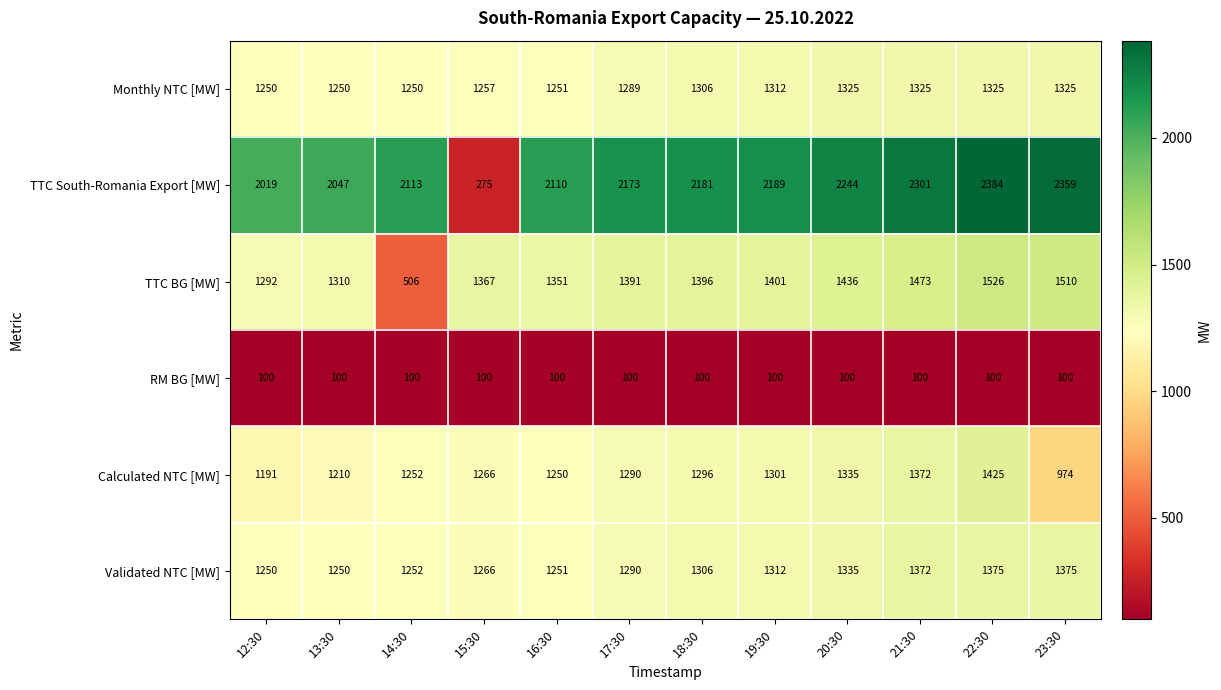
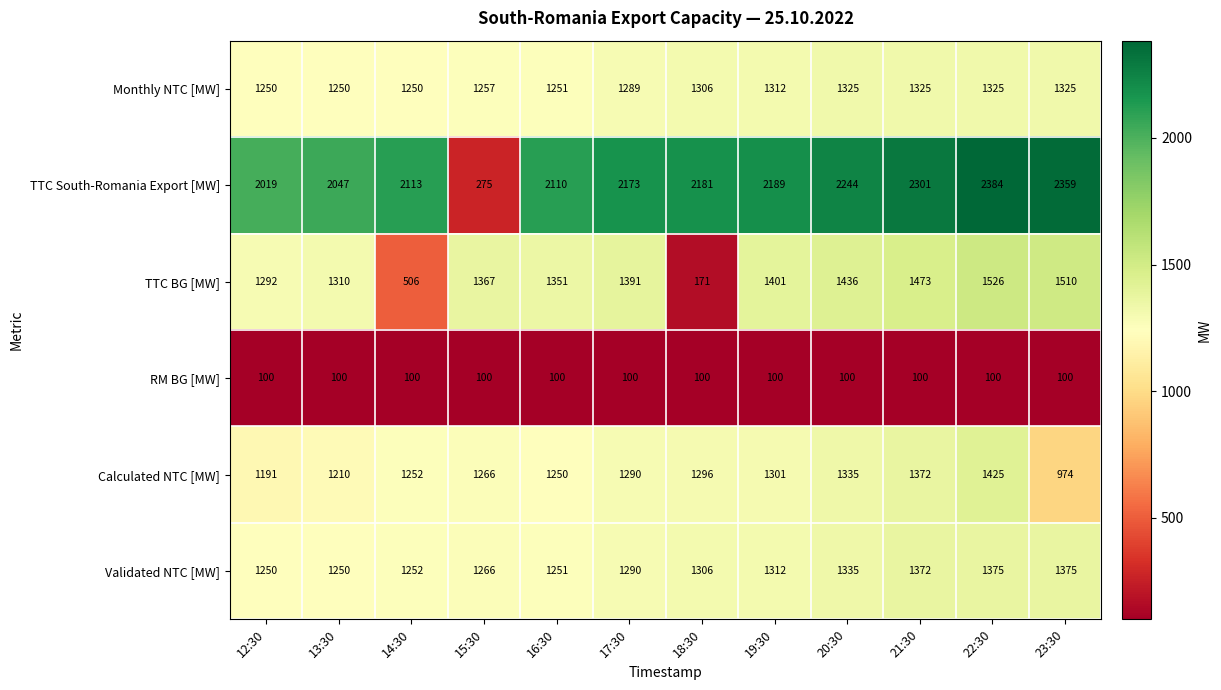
  {
    "Monthly NTC [MW]": {
      "12:30": 1250,
      "13:30": 1250,
      "14:30": 1250,
      "15:30": 1257,
      "16:30": 1251,
      "17:30": 1289,
      "18:30": 1306,
      "19:30": 1312,
      "20:30": 1325,
      "21:30": 1325,
      "22:30": 1325,
      "23:30": 1325
    },
    "TTC South-Romania Export [MW]": {
      "12:30": 2019,
      "13:30": 2047,
      "14:30": 2113,
      "15:30": 275,
      "16:30": 2110,
      "17:30": 2173,
      "18:30": 2181,
      "19:30": 2189,
      "20:30": 2244,
      "21:30": 2301,
      "22:30": 2384,
      "23:30": 2359
    },
    "TTC BG [MW]": {
      "12:30": 1292,
      "13:30": 1310,
      "14:30": 506,
      "15:30": 1367,
      "16:30": 1351,
      "17:30": 1391,
-     "18:30": 1396,
+     "18:30": 171,
      "19:30": 1401,
      "20:30": 1436,
      "21:30": 1473,
      "22:30": 1526,
      "23:30": 1510
    },
    "RM BG [MW]": {
      "12:30": 100,
      "13:30": 100,
      "14:30": 100,
      "15:30": 100,
      "16:30": 100,
      "17:30": 100,
      "18:30": 100,
      "19:30": 100,
      "20:30": 100,
      "21:30": 100,
      "22:30": 100,
      "23:30": 100
    },
    "Calculated NTC [MW]": {
      "12:30": 1191,
      "13:30": 1210,
      "14:30": 1252,
      "15:30": 1266,
      "16:30": 1250,
      "17:30": 1290,
      "18:30": 1296,
      "19:30": 1301,
      "20:30": 1335,
      "21:30": 1372,
      "22:30": 1425,
      "23:30": 974
    },
    "Validated NTC [MW]": {
      "12:30": 1250,
      "13:30": 1250,
      "14:30": 1252,
      "15:30": 1266,
      "16:30": 1251,
      "17:30": 1290,
      "18:30": 1306,
      "19:30": 1312,
      "20:30": 1335,
      "21:30": 1372,
      "22:30": 1375,
      "23:30": 1375
    }
  }
